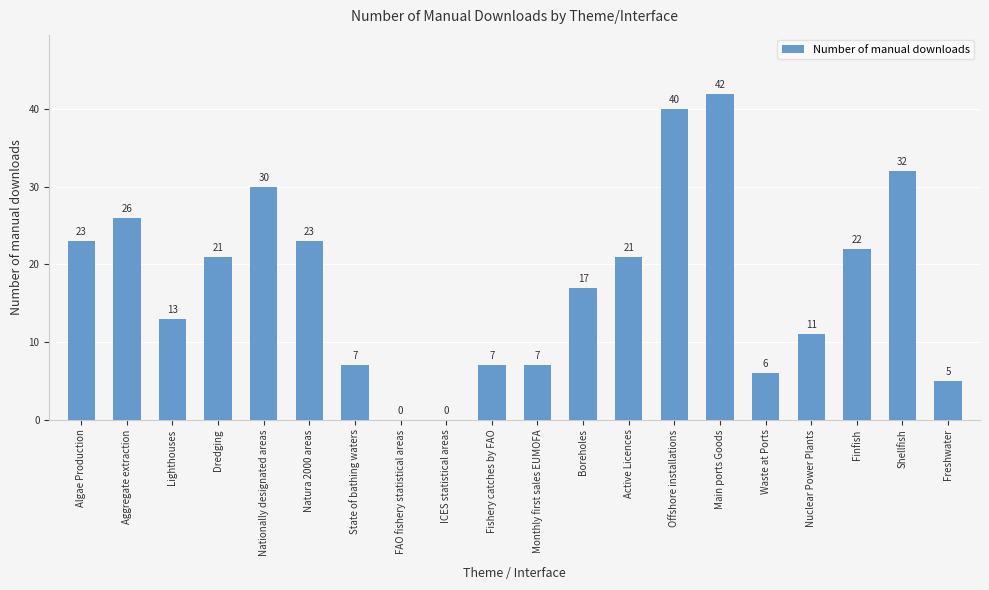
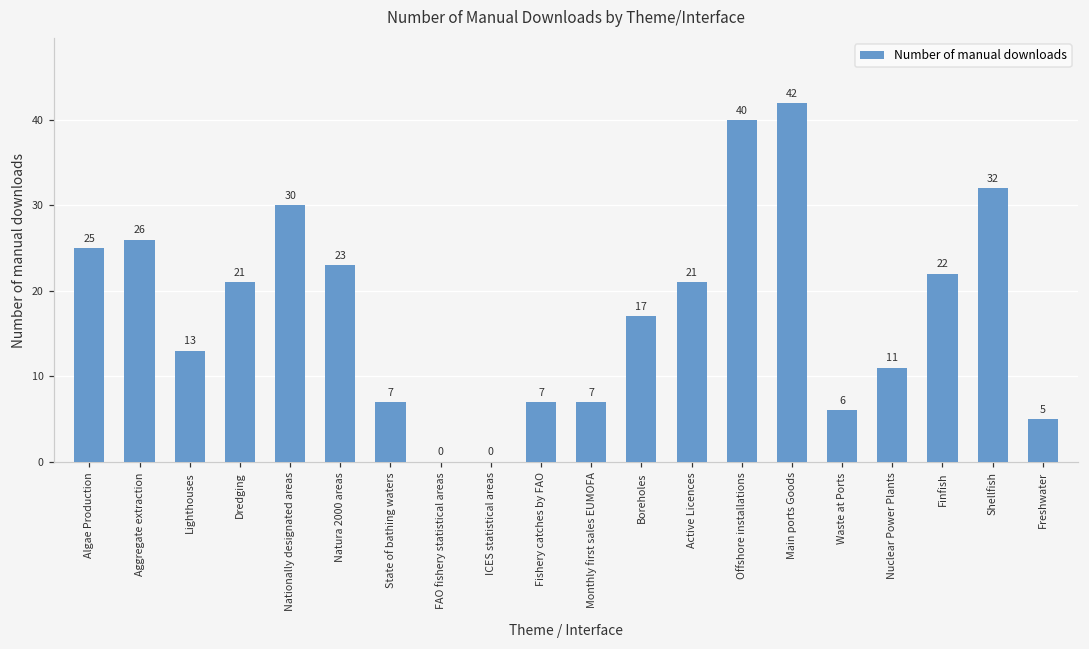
  {
-   "Algae Production": 23,
+   "Algae Production": 25,
    "Aggregate extraction": 26,
    "Lighthouses": 13,
    "Dredging": 21,
    "Nationally designated areas": 30,
    "Natura 2000 areas": 23,
    "State of bathing waters": 7,
    "FAO fishery statistical areas": 0,
    "ICES statistical areas": 0,
    "Fishery catches by FAO": 7,
    "Monthly first sales EUMOFA": 7,
    "Boreholes": 17,
    "Active Licences": 21,
    "Offshore installations": 40,
    "Main ports Goods": 42,
    "Waste at Ports": 6,
    "Nuclear Power Plants": 11,
    "Finfish": 22,
    "Shellfish": 32,
    "Freshwater": 5
  }
